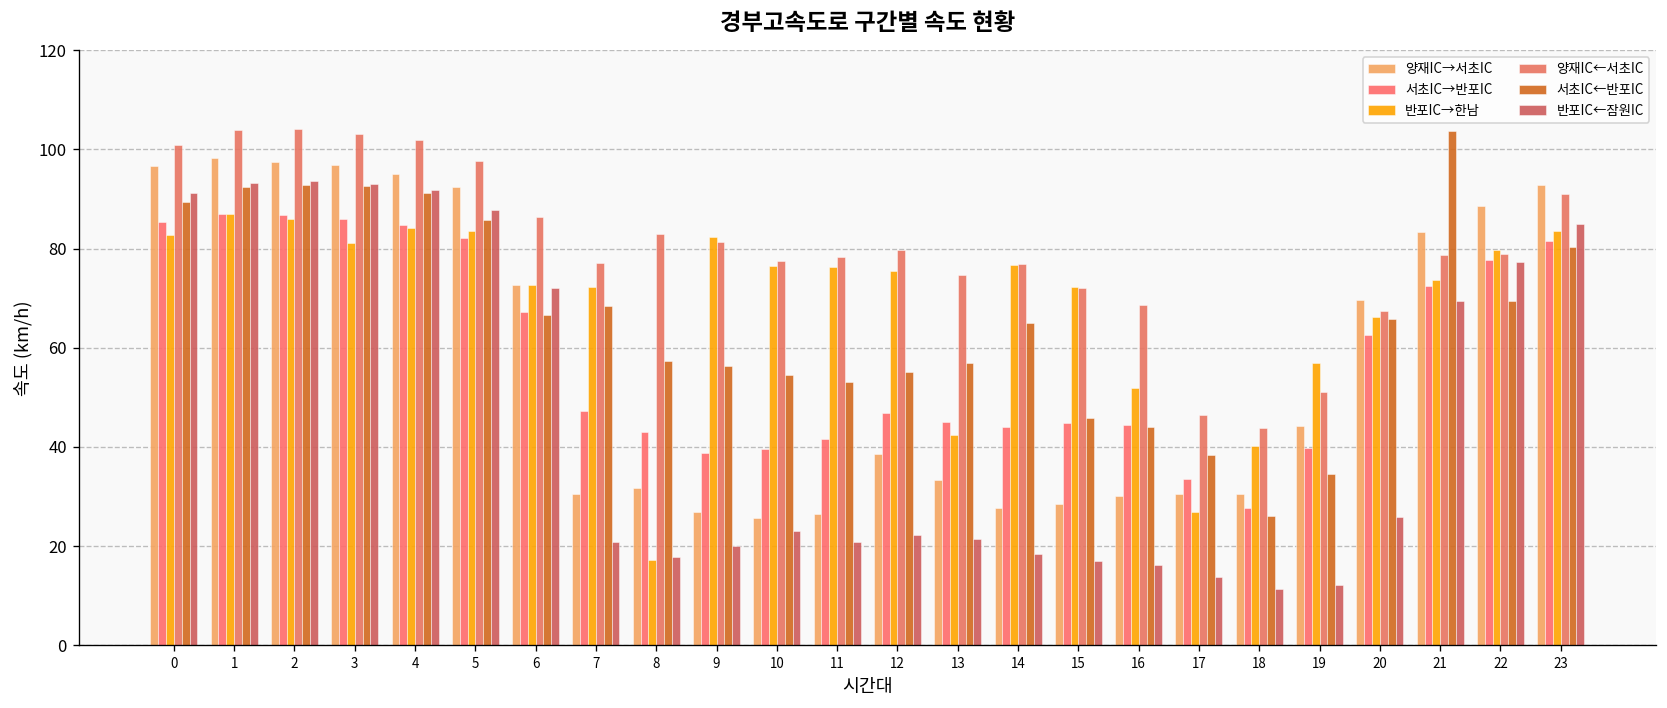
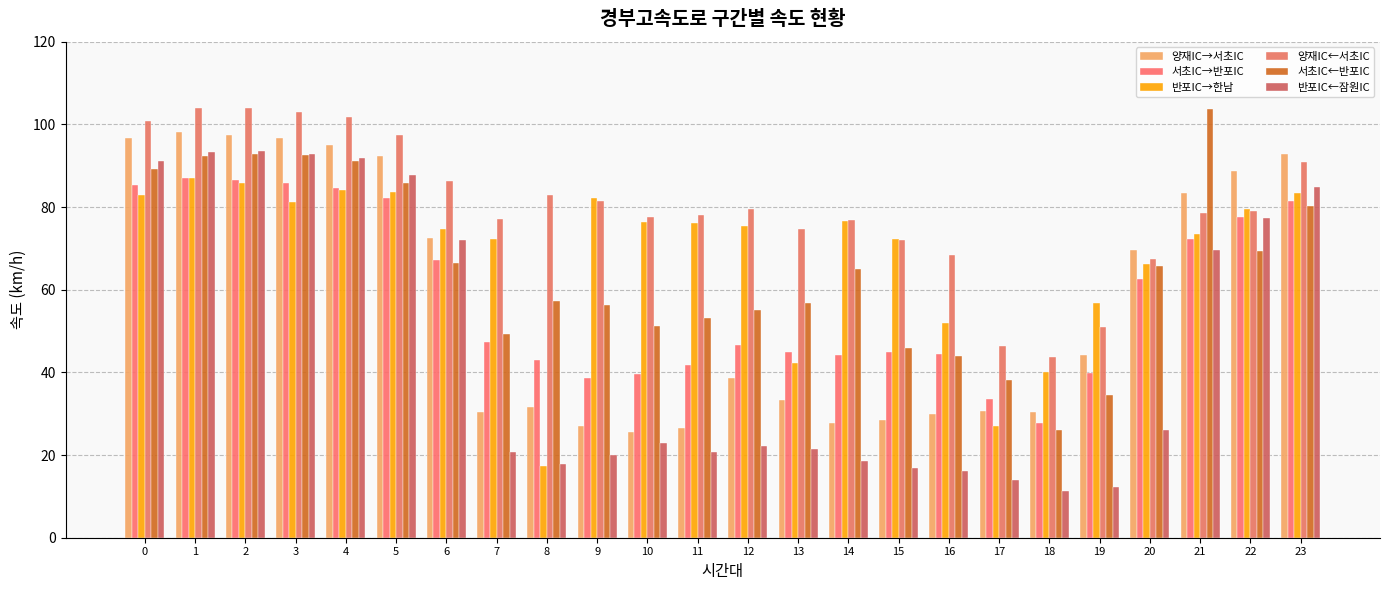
  {
    "반포IC→한남": {
      "0": 83,
      "1": 87,
      "2": 86,
      "3": 81,
      "4": 84,
      "5": 84,
-     "6": 73,
+     "6": 75,
      "7": 72,
      "8": 17,
      "9": 82,
      "10": 76,
      "11": 76,
      "12": 76,
      "13": 42,
      "14": 77,
      "15": 72,
      "16": 52,
      "17": 27,
      "18": 40,
      "19": 57,
      "20": 66,
      "21": 74,
      "22": 80,
      "23": 83
    },
    "서초IC←반포IC": {
      "0": 89,
      "1": 92,
      "2": 93,
      "3": 93,
      "4": 91,
      "5": 86,
      "6": 67,
-     "7": 69,
+     "7": 49,
      "8": 57,
      "9": 56,
-     "10": 55,
+     "10": 51,
      "11": 53,
      "12": 55,
      "13": 57,
      "14": 65,
      "15": 46,
      "16": 44,
      "17": 38,
      "18": 26,
      "19": 34,
      "20": 66,
      "21": 104,
      "22": 69,
      "23": 80
    }
  }
